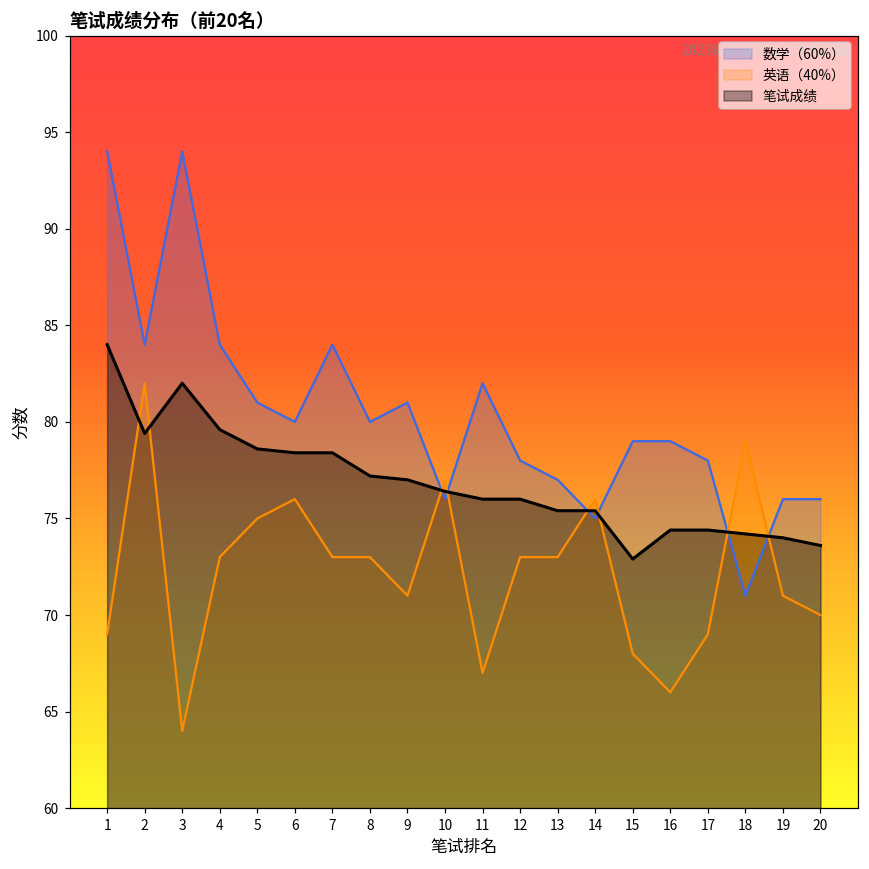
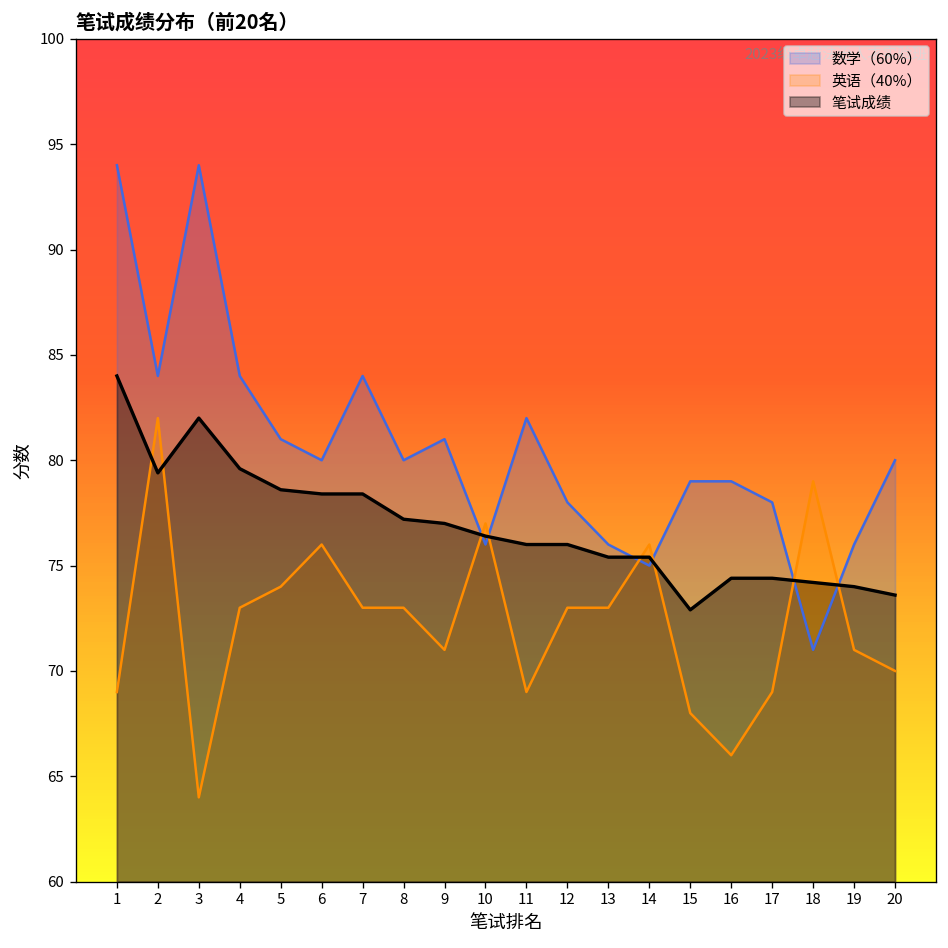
  {
    "数学（60%）": {
      "1": 94,
      "2": 84,
      "3": 94,
      "4": 84,
      "5": 81,
      "6": 80,
      "7": 84,
      "8": 80,
      "9": 81,
      "10": 76,
      "11": 82,
      "12": 78,
-     "13": 77,
+     "13": 76,
      "14": 75,
      "15": 79,
      "16": 79,
      "17": 78,
      "18": 71,
      "19": 76,
-     "20": 76
+     "20": 80
    },
    "英语（40%）": {
      "1": 69,
      "2": 82,
      "3": 64,
      "4": 73,
-     "5": 75,
+     "5": 74,
      "6": 76,
      "7": 73,
      "8": 73,
      "9": 71,
      "10": 77,
-     "11": 67,
+     "11": 69,
      "12": 73,
      "13": 73,
      "14": 76,
      "15": 68,
      "16": 66,
      "17": 69,
      "18": 79,
      "19": 71,
      "20": 70
    },
    "笔试成绩": {
      "1": 84,
      "2": 79.4,
      "3": 82,
      "4": 79.6,
      "5": 78.6,
      "6": 78.4,
      "7": 78.4,
      "8": 77.2,
      "9": 77,
      "10": 76.4,
      "11": 76,
      "12": 76,
      "13": 75.4,
      "14": 75.4,
      "15": 73,
      "16": 74.4,
      "17": 74.4,
      "18": 74.2,
      "19": 74,
      "20": 73.6
    }
  }
